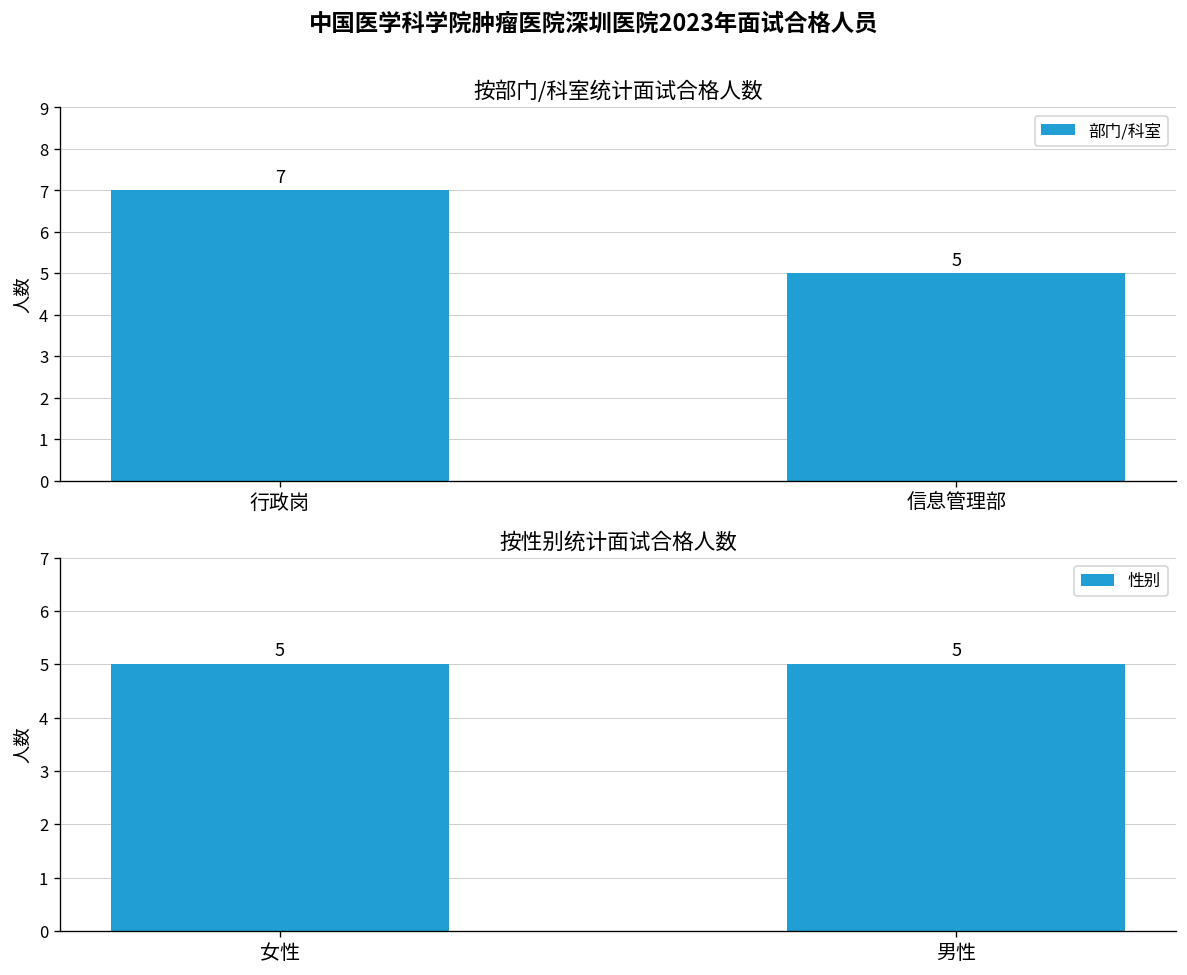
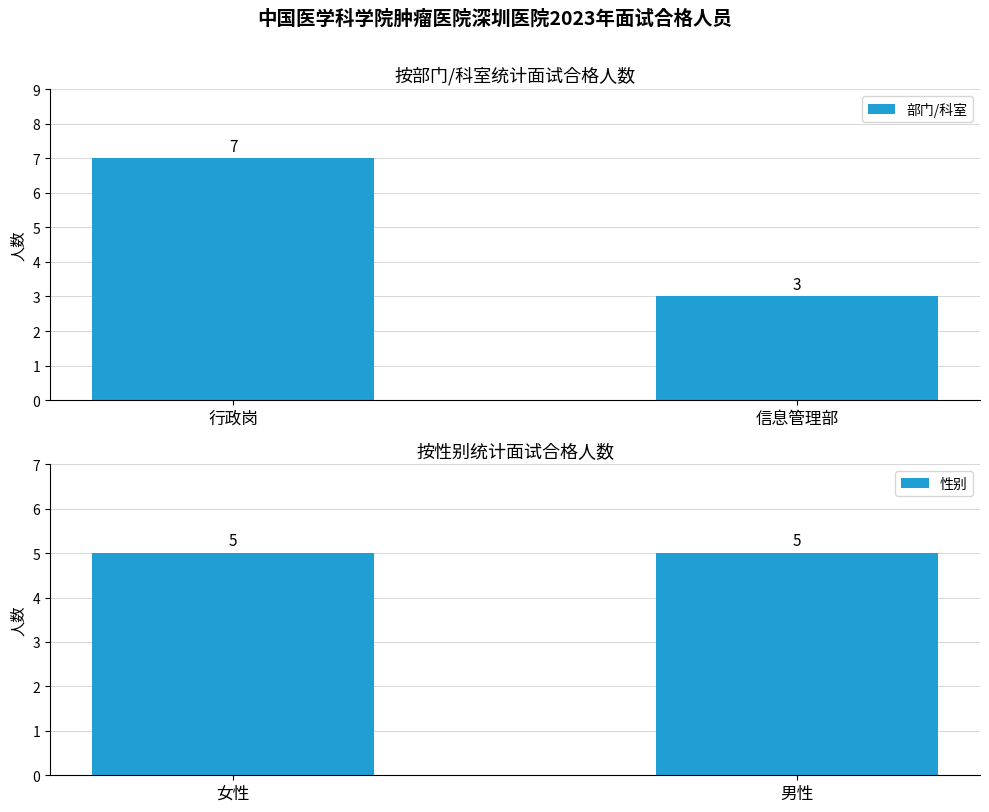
  {
    "按部门/科室统计面试合格人数": {
      "行政岗": 7,
-     "信息管理部": 5
+     "信息管理部": 3
    },
    "按性别统计面试合格人数": {
      "女性": 5,
      "男性": 5
    }
  }
